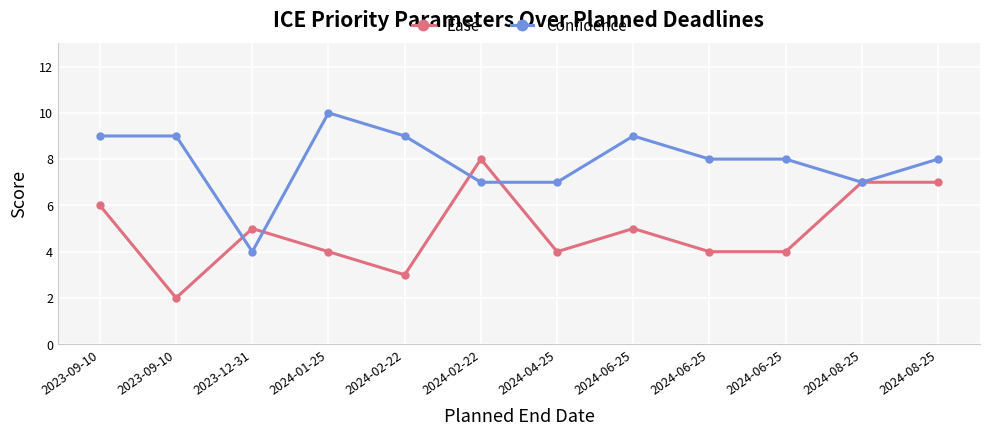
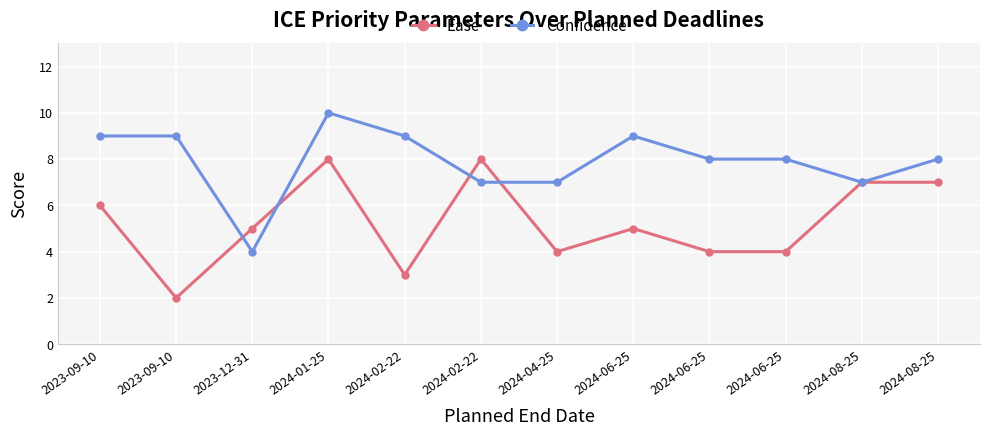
  {
    "Ease": {
      "2023-12-31": 5,
-     "2024-01-25": 4,
+     "2024-01-25": 8,
      "2024-04-25": 4
    },
    "Confidence": {
      "2023-12-31": 4,
      "2024-01-25": 10,
      "2024-04-25": 7
    }
  }
